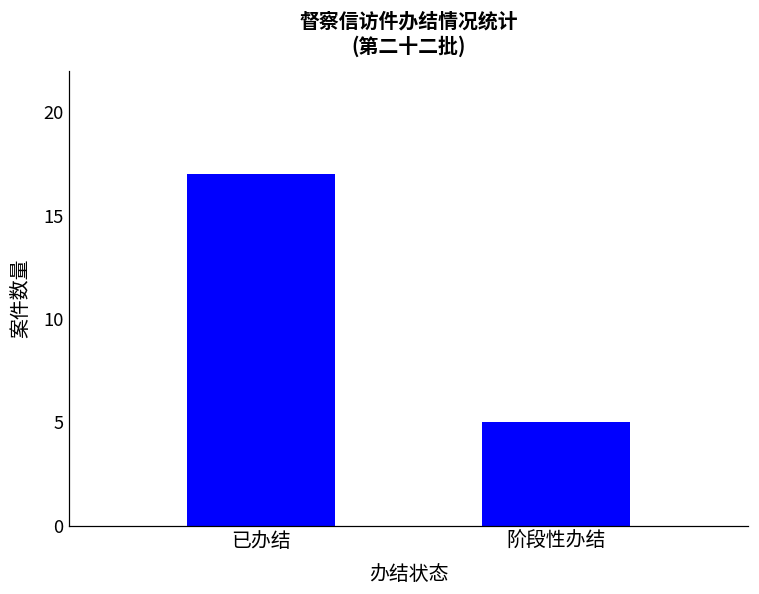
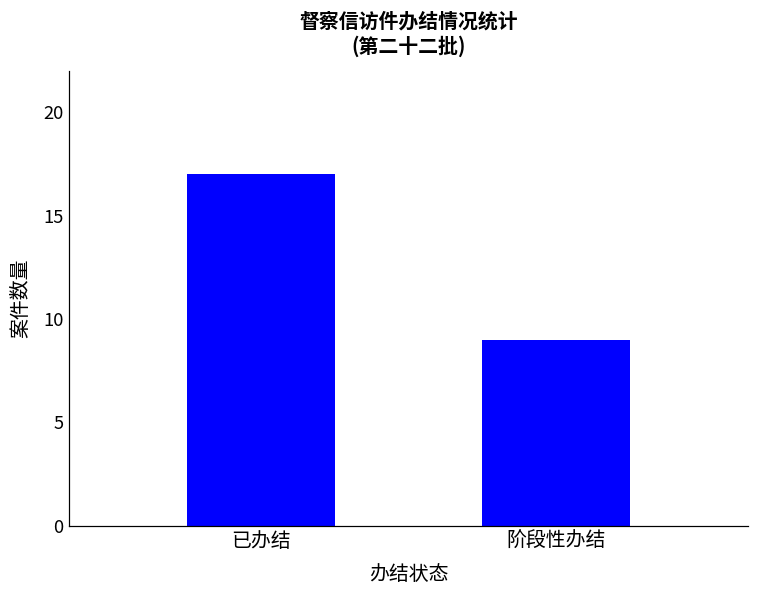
  {
    "已办结": 17,
-   "阶段性办结": 5
+   "阶段性办结": 9
  }
